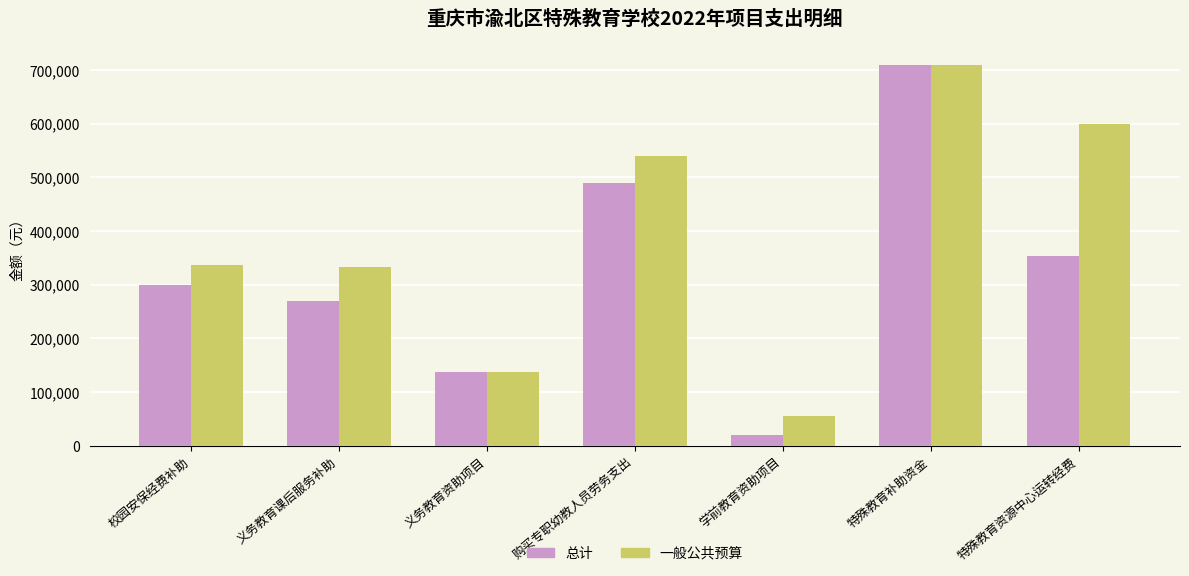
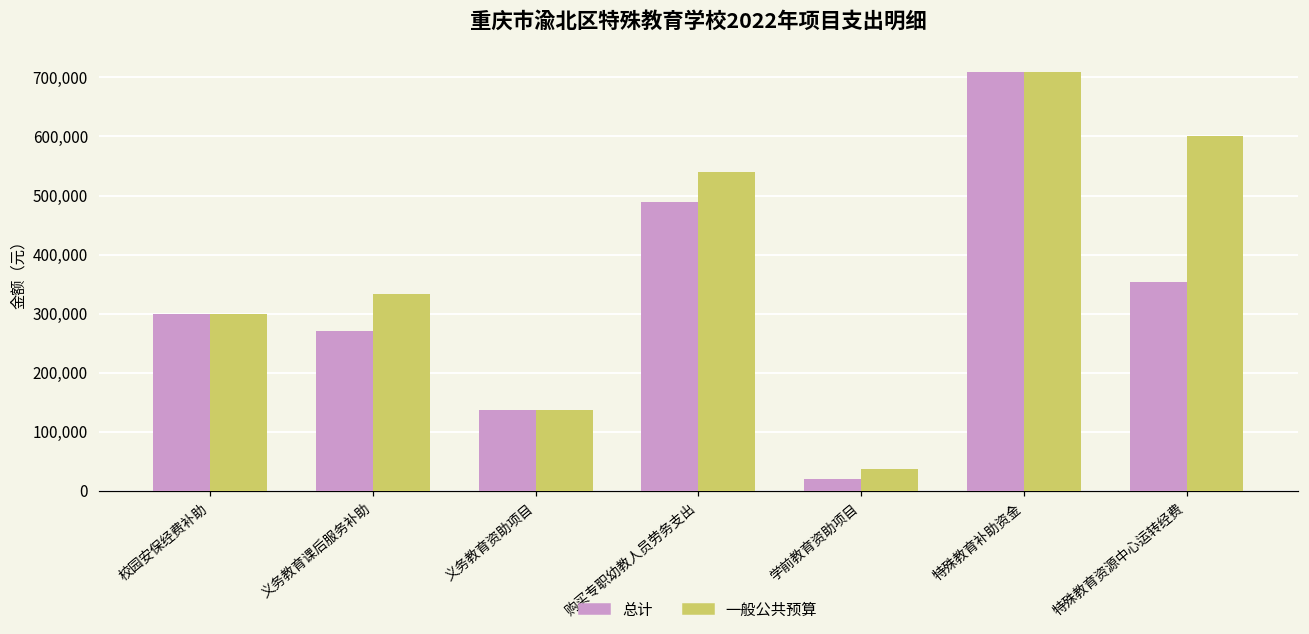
  {
    "总计": {
      "校园安保经费补助": "300,000",
      "义务教育课后服务补助": "270,000",
      "义务教育资助项目": "140,000",
      "购买专职幼教人员劳务支出": "490,000",
      "学前教育资助项目": "20,000",
      "特殊教育补助资金": "710,000",
      "特殊教育资源中心运转经费": "350,000"
    },
    "一般公共预算": {
-     "校园安保经费补助": "340,000",
+     "校园安保经费补助": "300,000",
      "义务教育课后服务补助": "330,000",
      "义务教育资助项目": "140,000",
      "购买专职幼教人员劳务支出": "540,000",
-     "学前教育资助项目": "60,000",
+     "学前教育资助项目": "40,000",
      "特殊教育补助资金": "710,000",
      "特殊教育资源中心运转经费": "600,000"
    }
  }
